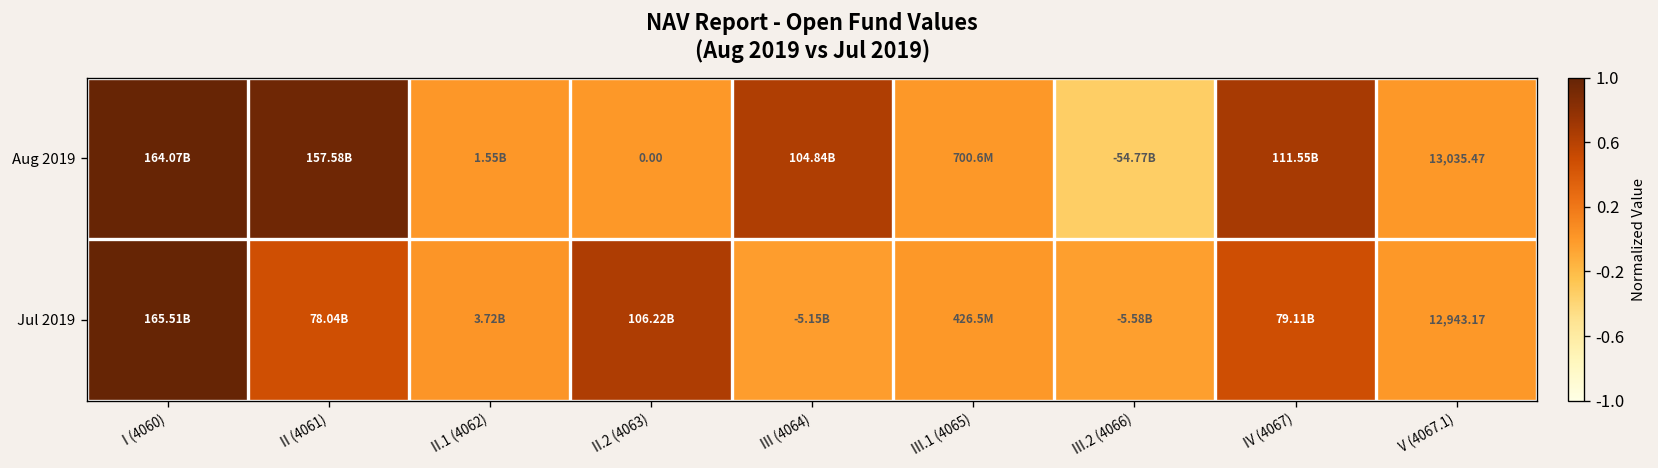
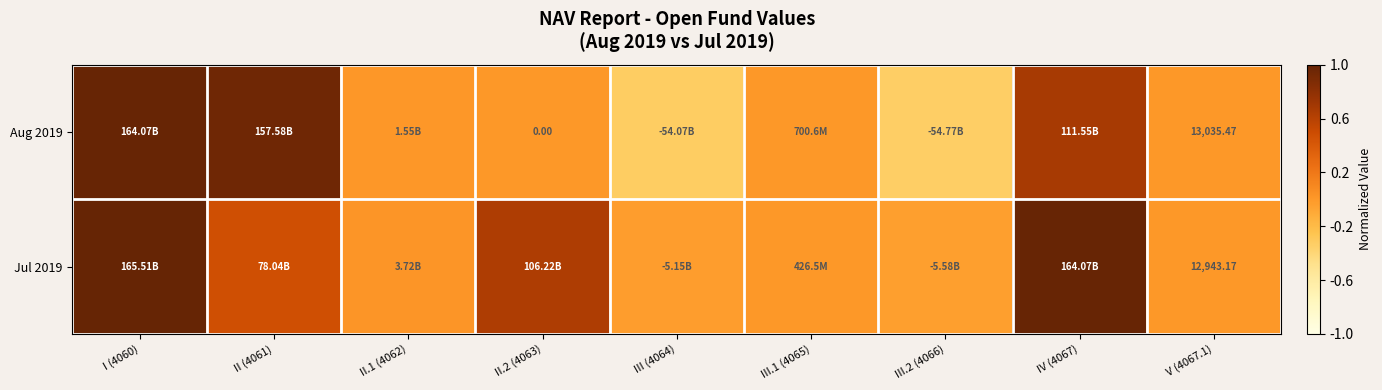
  {
    "Aug 2019": {
      "I (4060)": "164.07B",
      "II (4061)": "157.58B",
      "II.1 (4062)": "1.55B",
      "II.2 (4063)": "0.00",
-     "III (4064)": "104.84B",
+     "III (4064)": "-54.07B",
      "III.1 (4065)": "700.6M",
      "III.2 (4066)": "-54.77B",
      "IV (4067)": "111.55B",
      "V (4067.1)": "13,035.47"
    },
    "Jul 2019": {
      "I (4060)": "165.51B",
      "II (4061)": "78.04B",
      "II.1 (4062)": "3.72B",
      "II.2 (4063)": "106.22B",
      "III (4064)": "-5.15B",
      "III.1 (4065)": "426.5M",
      "III.2 (4066)": "-5.58B",
-     "IV (4067)": "79.11B",
+     "IV (4067)": "164.07B",
      "V (4067.1)": "12,943.17"
    }
  }
